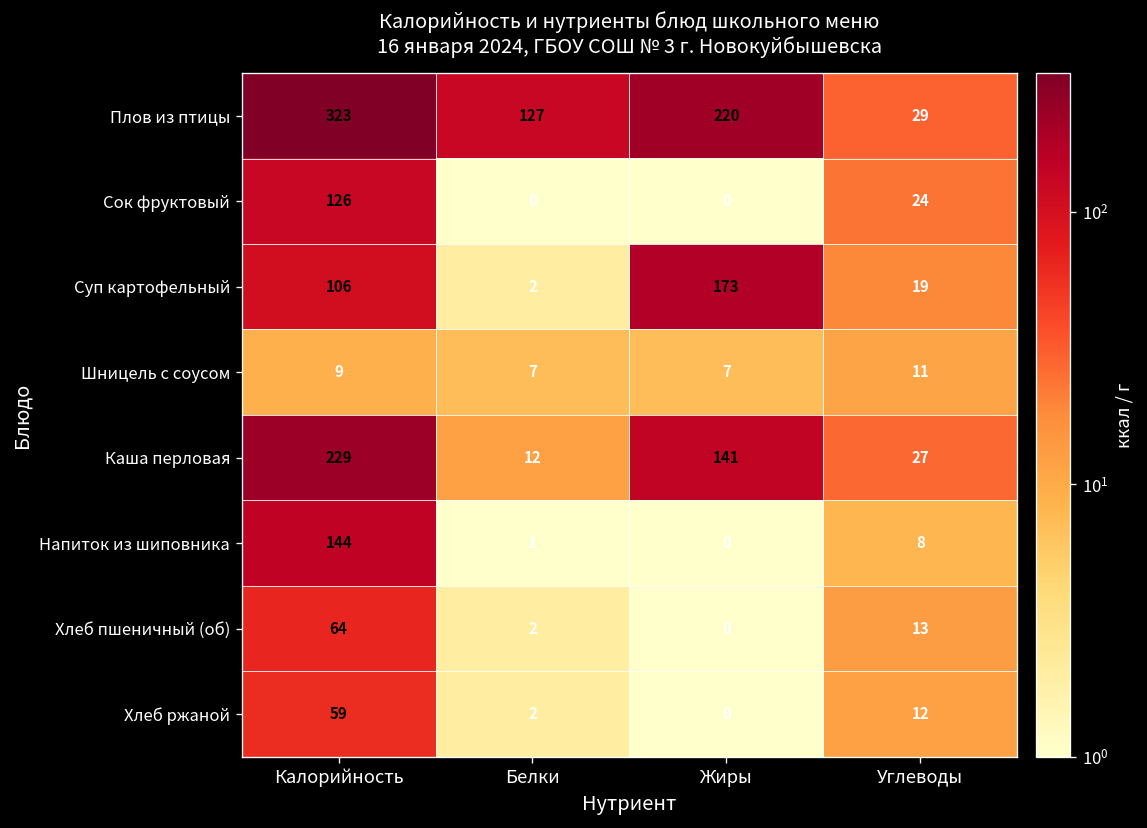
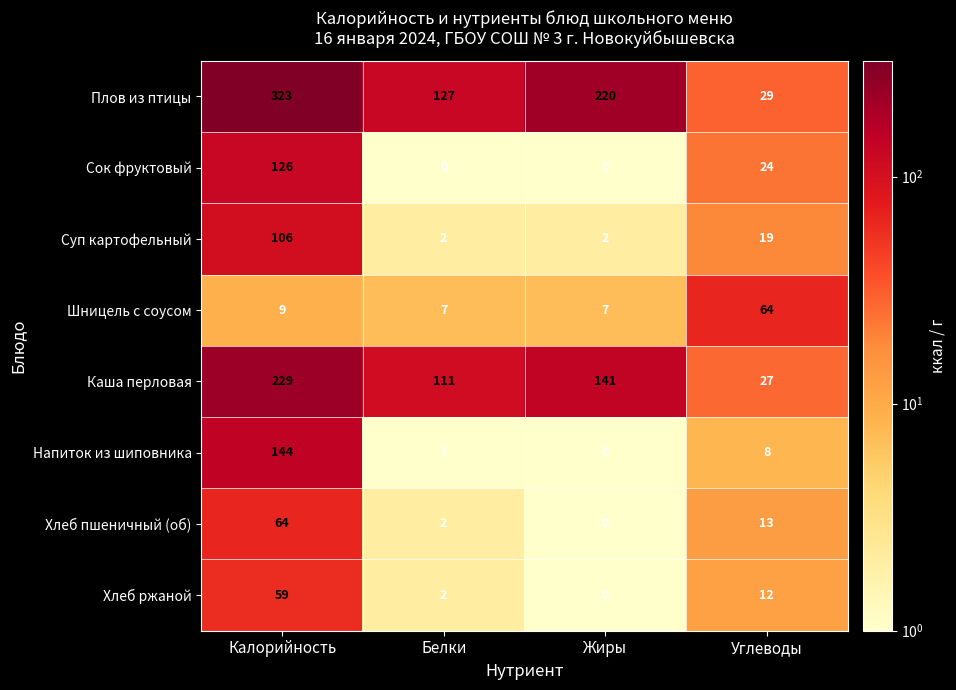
  {
    "Плов из птицы": {
      "Калорийность": 323,
      "Белки": 127,
      "Жиры": 220,
      "Углеводы": 29
    },
    "Сок фруктовый": {
      "Калорийность": 126,
      "Белки": 0,
      "Жиры": 0,
      "Углеводы": 24
    },
    "Суп картофельный": {
      "Калорийность": 106,
      "Белки": 2,
-     "Жиры": 173,
+     "Жиры": 2,
      "Углеводы": 19
    },
    "Шницель с соусом": {
      "Калорийность": 9,
      "Белки": 7,
      "Жиры": 7,
-     "Углеводы": 11
+     "Углеводы": 64
    },
    "Каша перловая": {
      "Калорийность": 229,
-     "Белки": 12,
+     "Белки": 111,
      "Жиры": 141,
      "Углеводы": 27
    },
    "Напиток из шиповника": {
      "Калорийность": 144,
      "Белки": 1,
      "Жиры": 0,
      "Углеводы": 8
    },
    "Хлеб пшеничный (об)": {
      "Калорийность": 64,
      "Белки": 2,
      "Жиры": 0,
      "Углеводы": 13
    },
    "Хлеб ржаной": {
      "Калорийность": 59,
      "Белки": 2,
      "Жиры": 0,
      "Углеводы": 12
    }
  }
